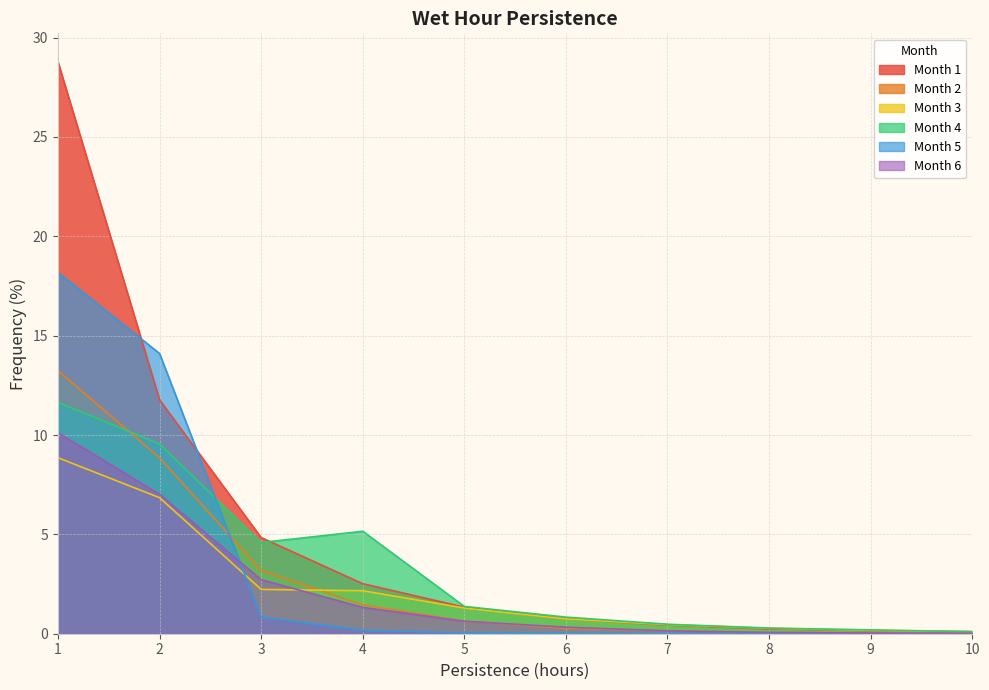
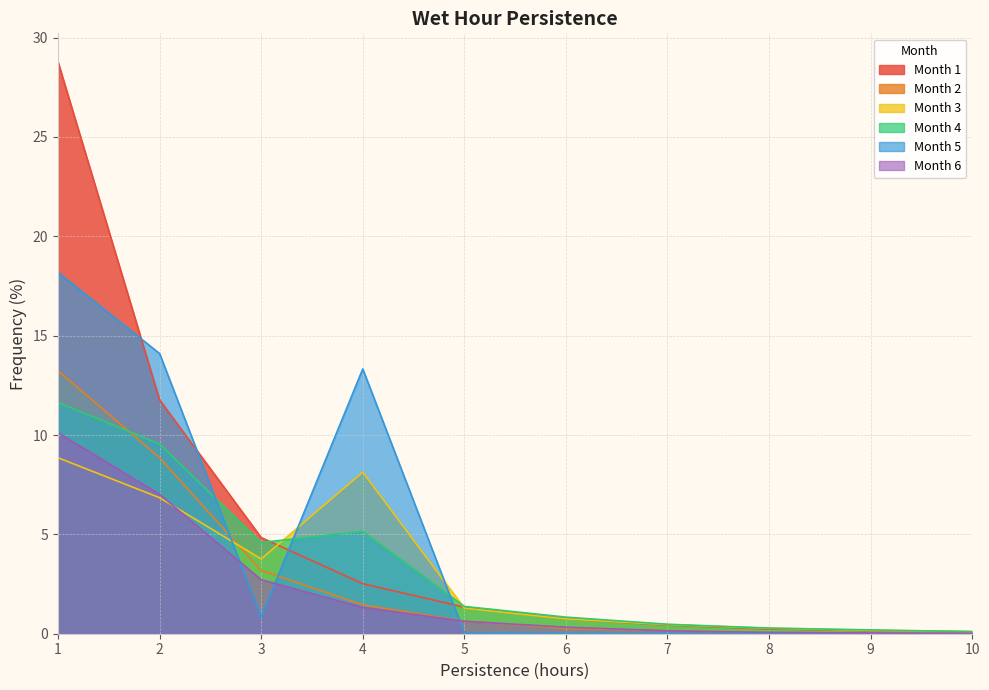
  {
    "Month 3": {
      "1": 8.9,
      "2": 6.8,
-     "3": 2.2,
-     "4": 2.2
+     "3": 3.8,
+     "4": 8.1
    },
    "Month 4": {
      "1": 11.6,
      "2": 9.6,
      "3": 4.6,
      "4": 5.2
    },
    "Month 5": {
      "1": 18.2,
      "2": 14.1,
      "3": 0.8,
-     "4": 0.2,
+     "4": 13.3,
      "5": 0.0,
      "6": 0.0,
      "7": 0.0
    },
    "Month 6": {
      "1": 10.1,
      "2": 7.0,
      "3": 2.7,
      "4": 1.3
    }
  }
